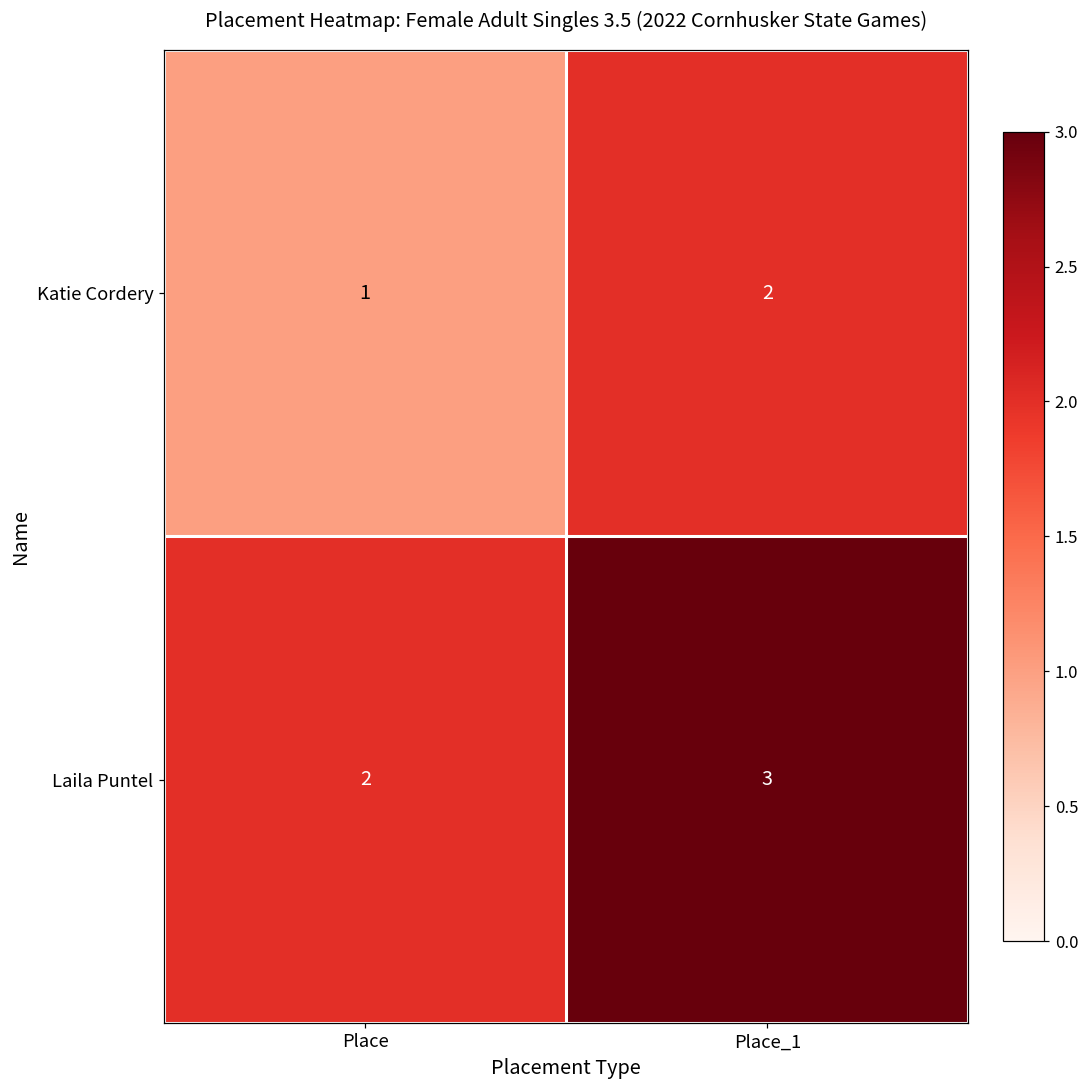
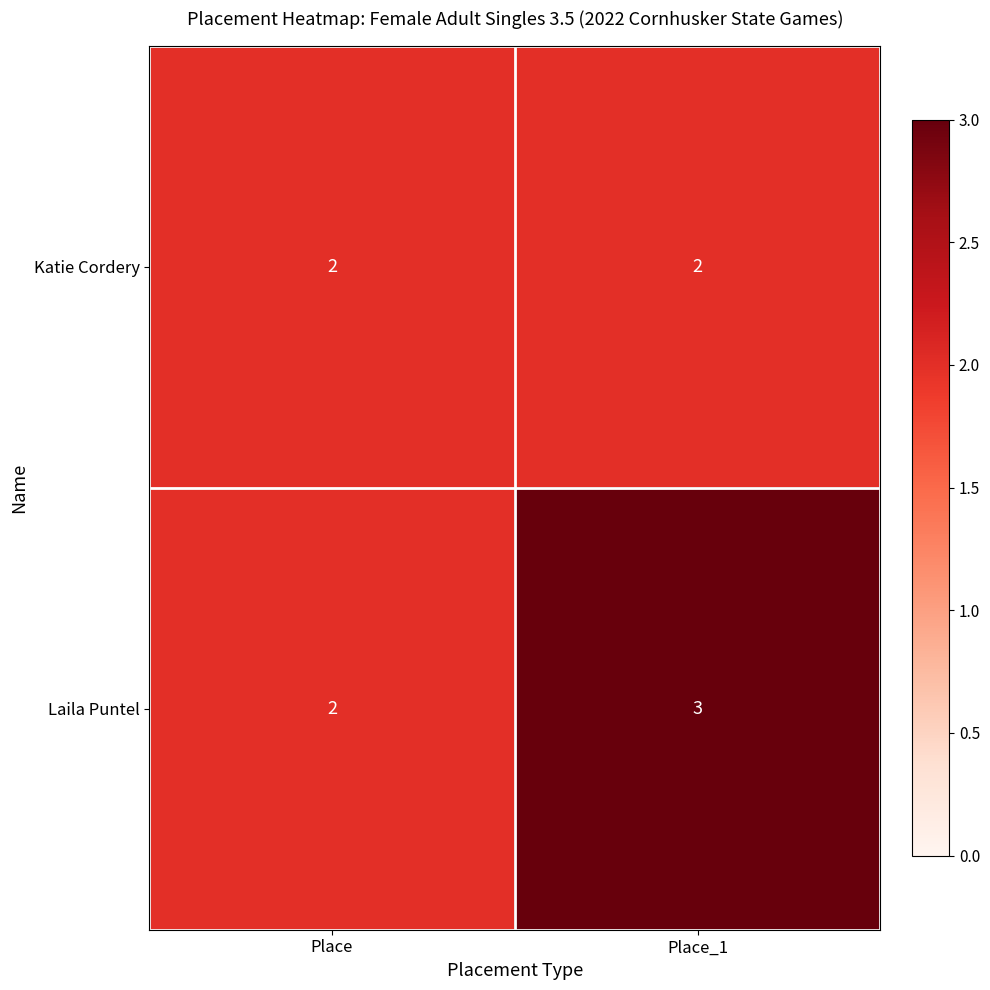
  {
    "Katie Cordery": {
-     "Place": 1,
+     "Place": 2,
      "Place_1": 2
    },
    "Laila Puntel": {
      "Place": 2,
      "Place_1": 3
    }
  }
